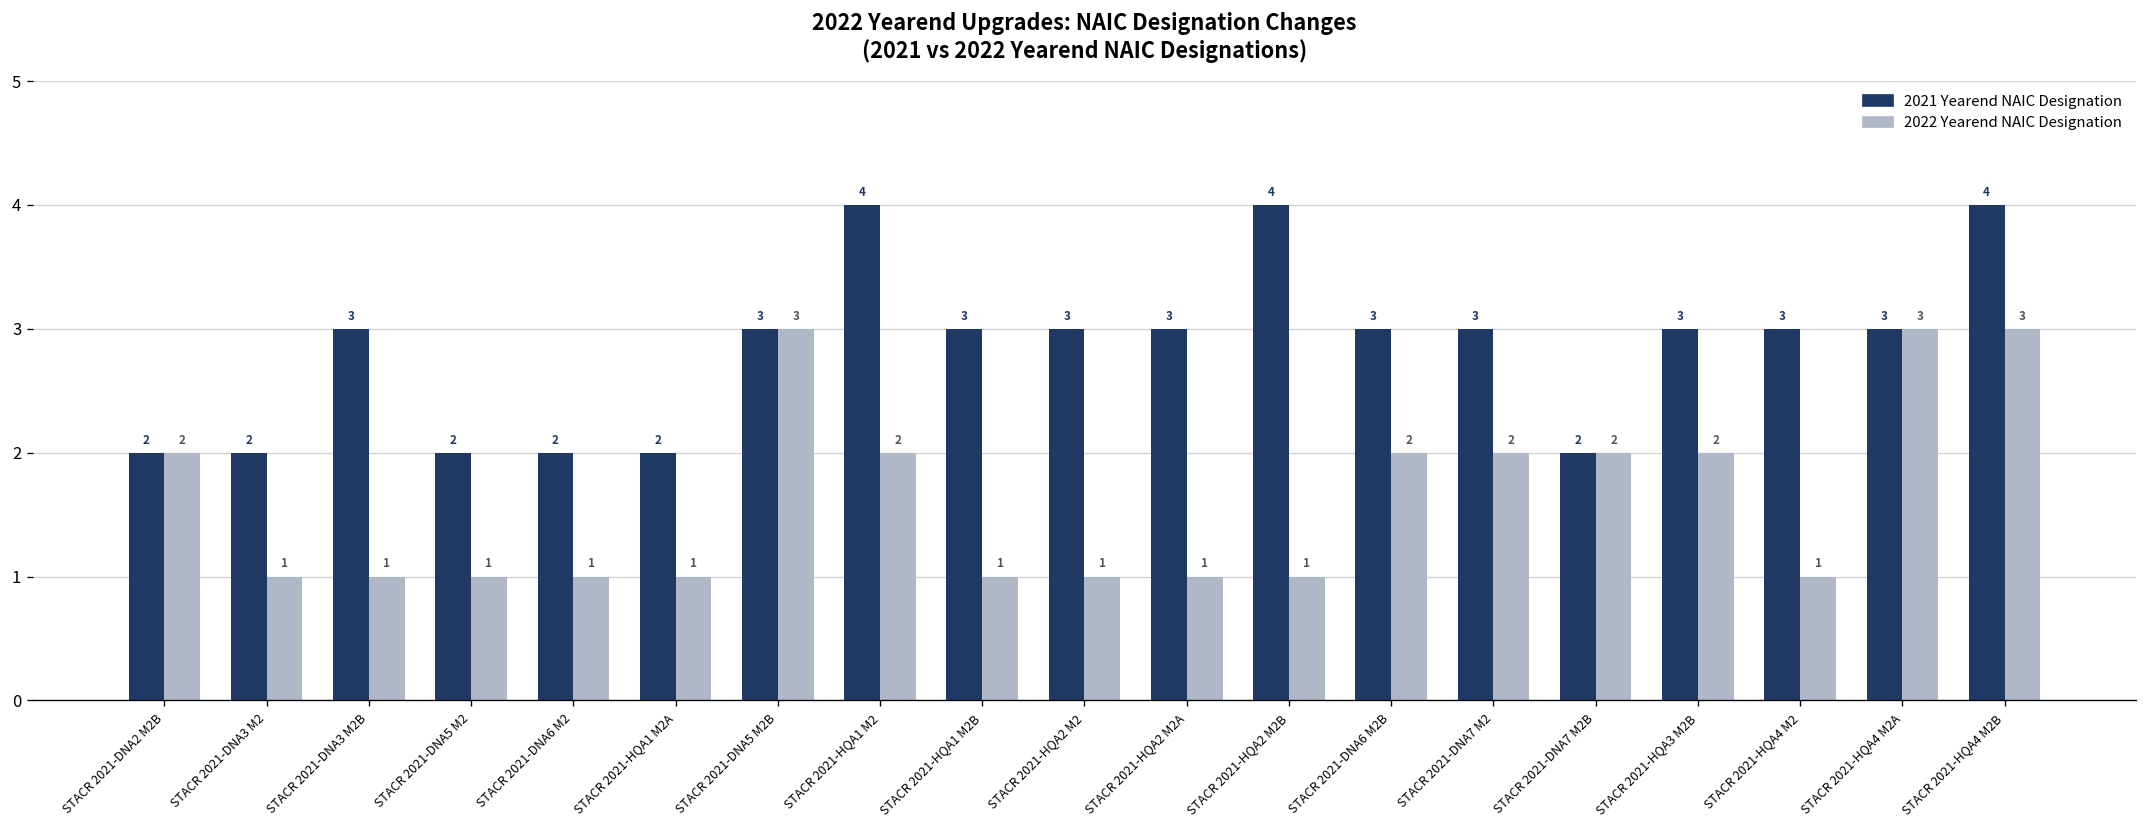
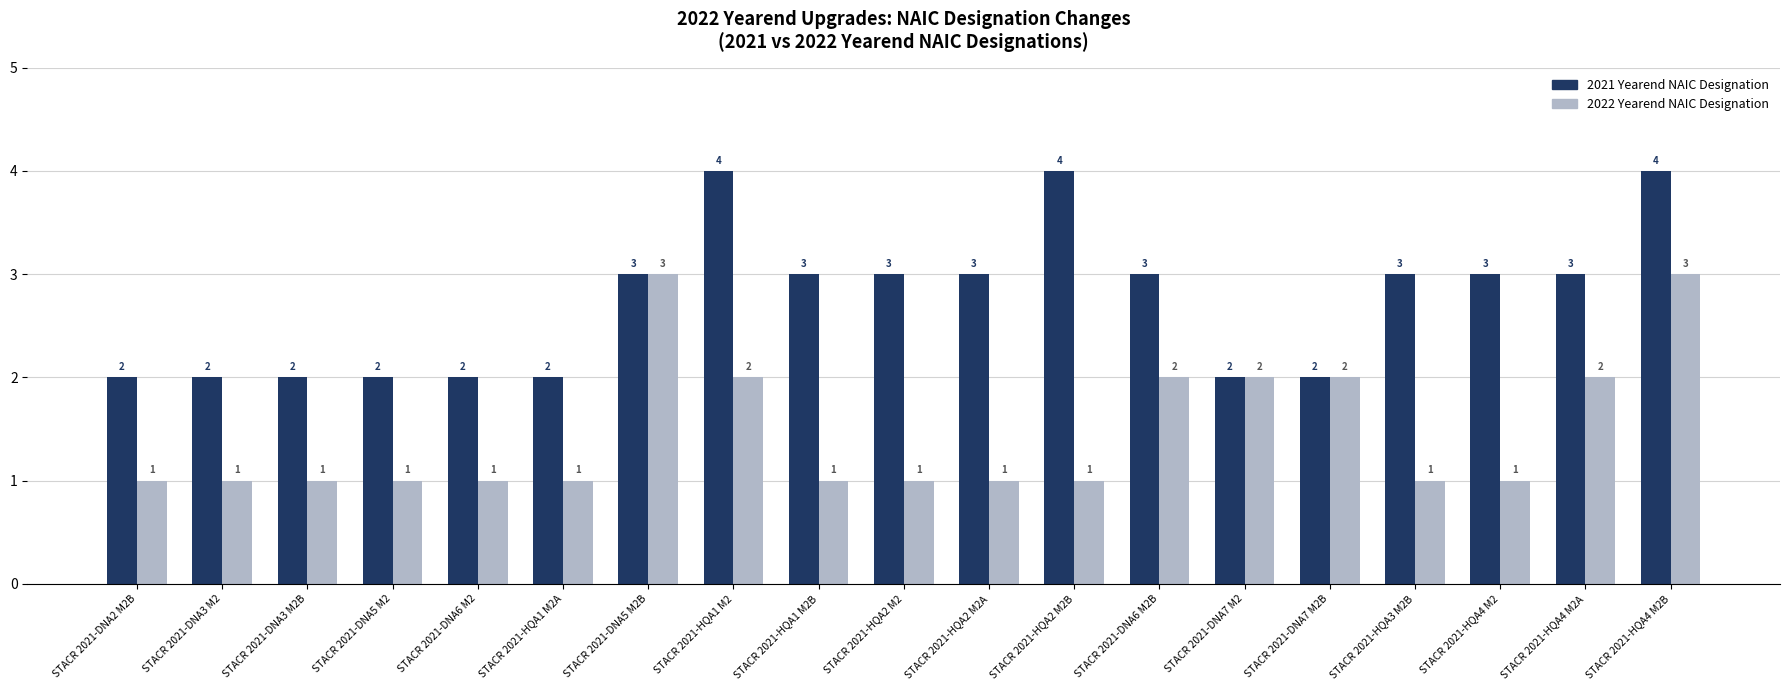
  {
    "2021 Yearend NAIC Designation": {
      "STACR 2021-DNA2 M2B": 2,
      "STACR 2021-DNA3 M2": 2,
-     "STACR 2021-DNA3 M2B": 3,
+     "STACR 2021-DNA3 M2B": 2,
      "STACR 2021-DNA5 M2": 2,
      "STACR 2021-DNA6 M2": 2,
      "STACR 2021-HQA1 M2A": 2,
      "STACR 2021-DNA5 M2B": 3,
      "STACR 2021-HQA1 M2": 4,
      "STACR 2021-HQA1 M2B": 3,
      "STACR 2021-HQA2 M2": 3,
      "STACR 2021-HQA2 M2A": 3,
      "STACR 2021-HQA2 M2B": 4,
      "STACR 2021-DNA6 M2B": 3,
-     "STACR 2021-DNA7 M2": 3,
+     "STACR 2021-DNA7 M2": 2,
      "STACR 2021-DNA7 M2B": 2,
      "STACR 2021-HQA3 M2B": 3,
      "STACR 2021-HQA4 M2": 3,
      "STACR 2021-HQA4 M2A": 3,
      "STACR 2021-HQA4 M2B": 4
    },
    "2022 Yearend NAIC Designation": {
-     "STACR 2021-DNA2 M2B": 2,
+     "STACR 2021-DNA2 M2B": 1,
      "STACR 2021-DNA3 M2": 1,
      "STACR 2021-DNA3 M2B": 1,
      "STACR 2021-DNA5 M2": 1,
      "STACR 2021-DNA6 M2": 1,
      "STACR 2021-HQA1 M2A": 1,
      "STACR 2021-DNA5 M2B": 3,
      "STACR 2021-HQA1 M2": 2,
      "STACR 2021-HQA1 M2B": 1,
      "STACR 2021-HQA2 M2": 1,
      "STACR 2021-HQA2 M2A": 1,
      "STACR 2021-HQA2 M2B": 1,
      "STACR 2021-DNA6 M2B": 2,
      "STACR 2021-DNA7 M2": 2,
      "STACR 2021-DNA7 M2B": 2,
-     "STACR 2021-HQA3 M2B": 2,
+     "STACR 2021-HQA3 M2B": 1,
      "STACR 2021-HQA4 M2": 1,
-     "STACR 2021-HQA4 M2A": 3,
+     "STACR 2021-HQA4 M2A": 2,
      "STACR 2021-HQA4 M2B": 3
    }
  }
